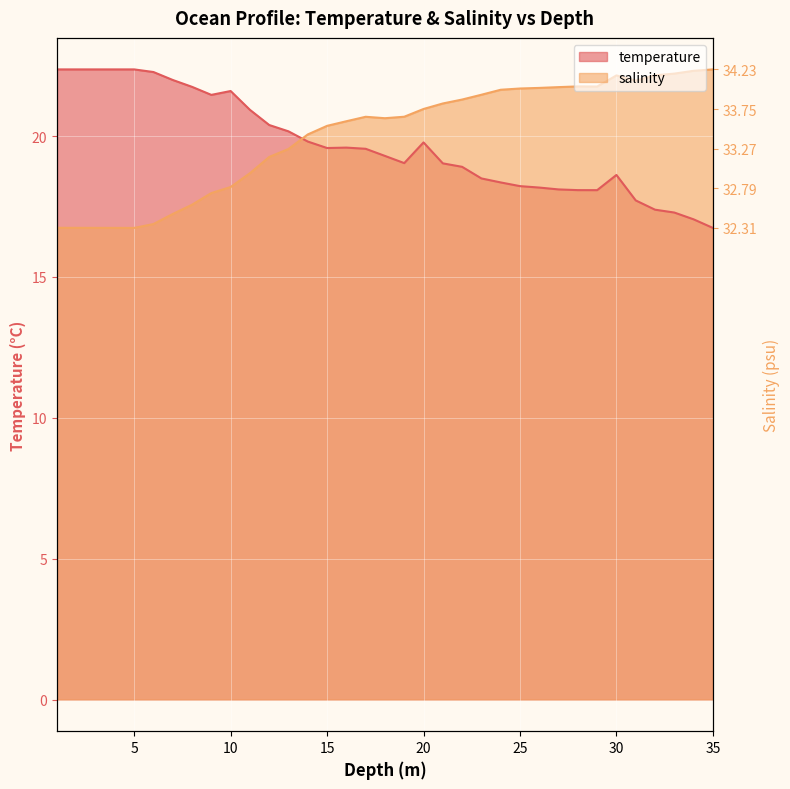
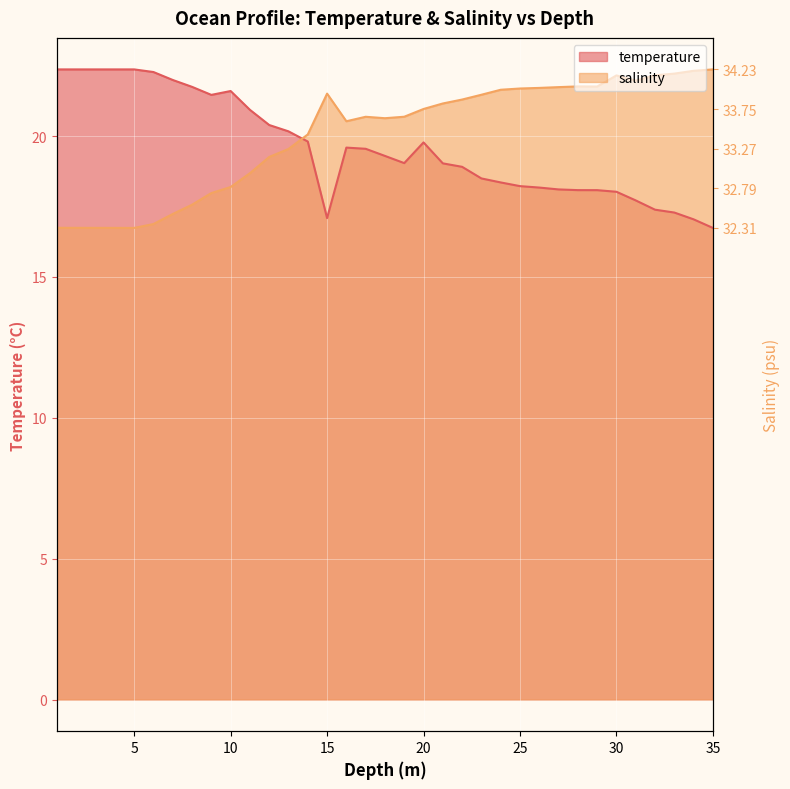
  {
    "temperature": {
      "5": 22.4,
      "10": 21.6,
-     "15": 19.6,
+     "15": 17.1,
      "20": 19.8,
      "25": 18.2,
-     "30": 18.6,
+     "30": 18.0,
      "35": 16.7
    },
    "salinity": {
      "5": 16.7,
      "10": 18.2,
-     "15": 20.4,
+     "15": 21.5,
      "20": 21.0,
      "25": 21.7,
      "35": 22.4
    }
  }
